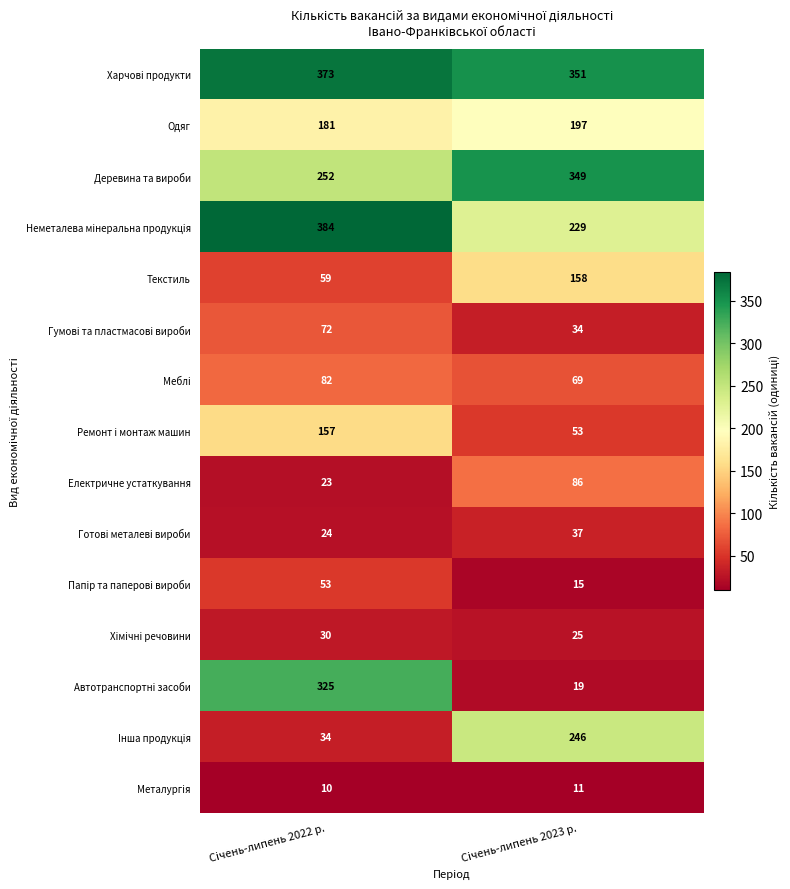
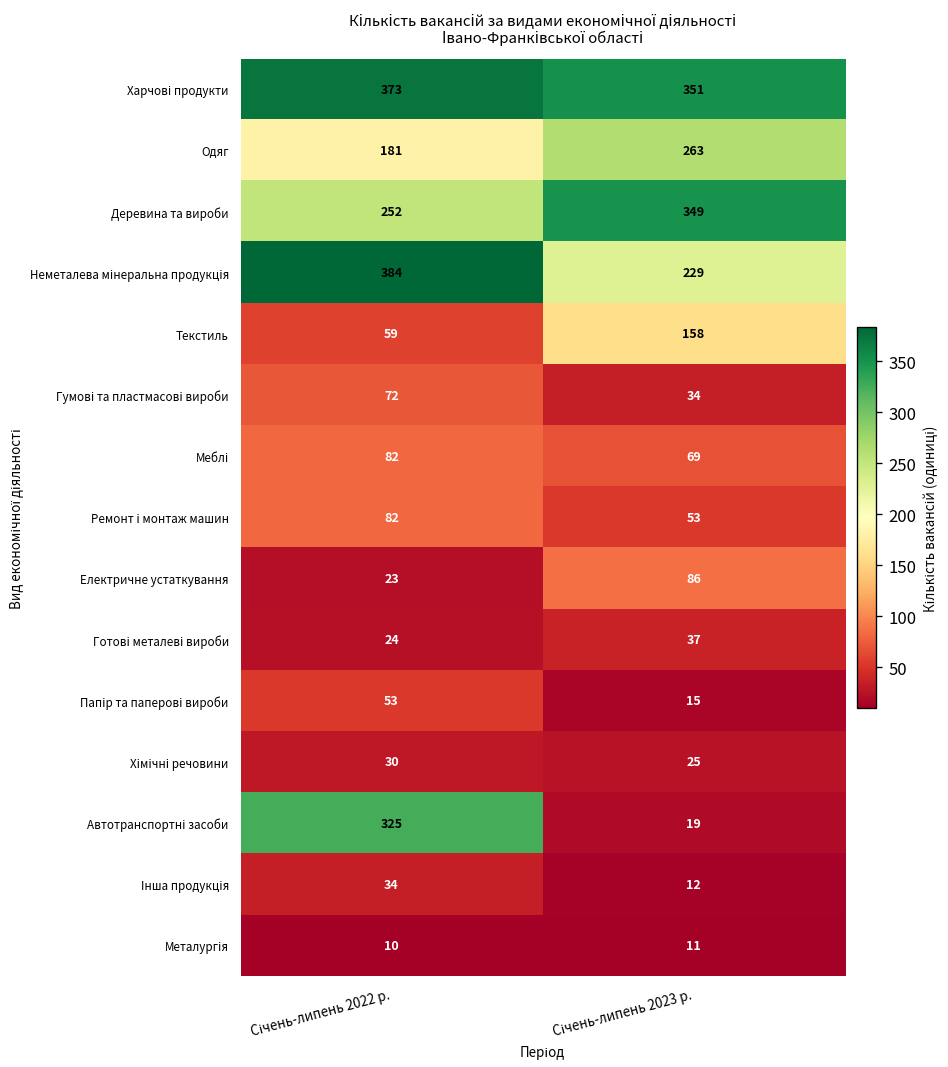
  {
    "Харчові продукти": {
      "Січень-липень 2022 р.": 373,
      "Січень-липень 2023 р.": 351
    },
    "Одяг": {
      "Січень-липень 2022 р.": 181,
-     "Січень-липень 2023 р.": 197
+     "Січень-липень 2023 р.": 263
    },
    "Деревина та вироби": {
      "Січень-липень 2022 р.": 252,
      "Січень-липень 2023 р.": 349
    },
    "Неметалева мінеральна продукція": {
      "Січень-липень 2022 р.": 384,
      "Січень-липень 2023 р.": 229
    },
    "Текстиль": {
      "Січень-липень 2022 р.": 59,
      "Січень-липень 2023 р.": 158
    },
    "Гумові та пластмасові вироби": {
      "Січень-липень 2022 р.": 72,
      "Січень-липень 2023 р.": 34
    },
    "Меблі": {
      "Січень-липень 2022 р.": 82,
      "Січень-липень 2023 р.": 69
    },
    "Ремонт і монтаж машин": {
-     "Січень-липень 2022 р.": 157,
+     "Січень-липень 2022 р.": 82,
      "Січень-липень 2023 р.": 53
    },
    "Електричне устаткування": {
      "Січень-липень 2022 р.": 23,
      "Січень-липень 2023 р.": 86
    },
    "Готові металеві вироби": {
      "Січень-липень 2022 р.": 24,
      "Січень-липень 2023 р.": 37
    },
    "Папір та паперові вироби": {
      "Січень-липень 2022 р.": 53,
      "Січень-липень 2023 р.": 15
    },
    "Хімічні речовини": {
      "Січень-липень 2022 р.": 30,
      "Січень-липень 2023 р.": 25
    },
    "Автотранспортні засоби": {
      "Січень-липень 2022 р.": 325,
      "Січень-липень 2023 р.": 19
    },
    "Інша продукція": {
      "Січень-липень 2022 р.": 34,
-     "Січень-липень 2023 р.": 246
+     "Січень-липень 2023 р.": 12
    },
    "Металургія": {
      "Січень-липень 2022 р.": 10,
      "Січень-липень 2023 р.": 11
    }
  }
